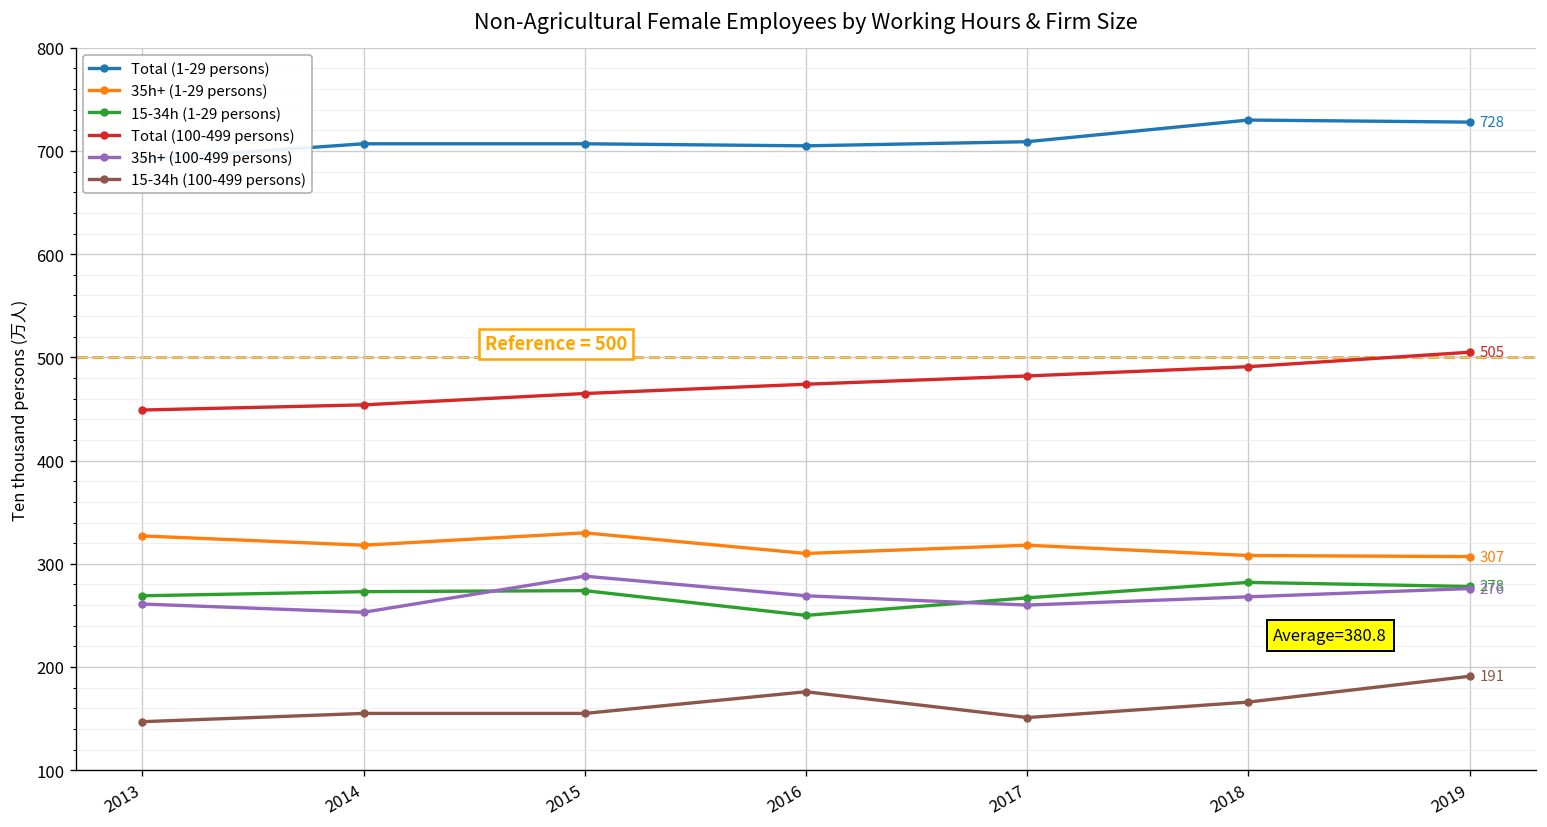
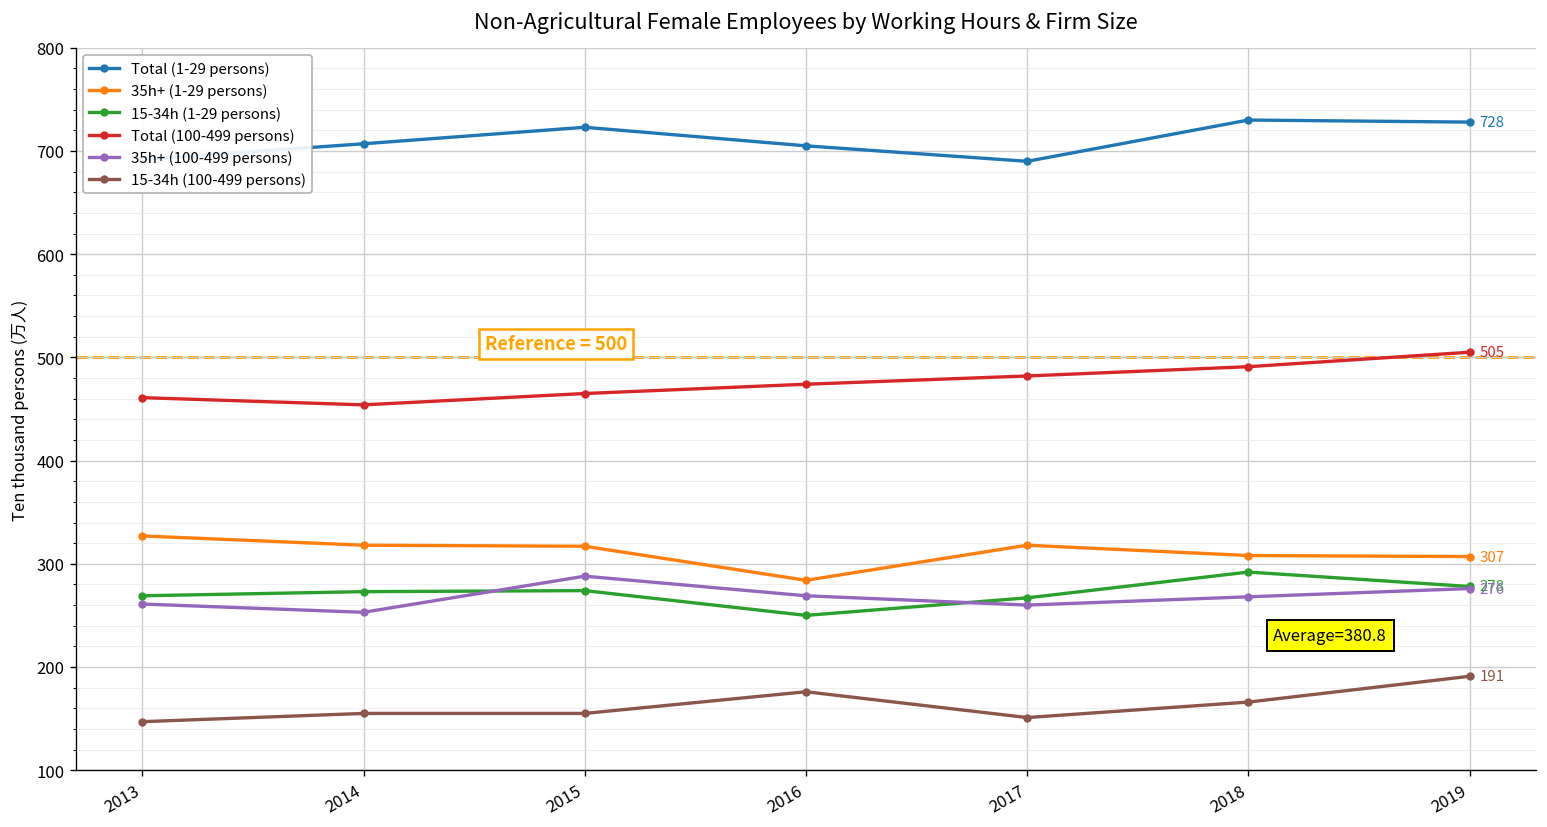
  {
    "Total (1-29 persons)": {
      "2014": 710,
-     "2015": 710,
+     "2015": 720,
      "2016": 710,
-     "2017": 710,
+     "2017": 690,
      "2018": 730
    },
    "35h+ (1-29 persons)": {
      "2013": 330,
      "2014": 320,
-     "2015": 330,
-     "2016": 310,
+     "2015": 320,
+     "2016": 280,
      "2017": 320,
      "2018": 310
    },
    "15-34h (1-29 persons)": {
      "2013": 270,
      "2014": 270,
      "2015": 270,
      "2016": 250,
      "2017": 270,
-     "2018": 280
+     "2018": 290
    },
    "Total (100-499 persons)": {
-     "2013": 450,
+     "2013": 460,
      "2014": 450,
      "2015": 470,
      "2016": 470,
      "2017": 480,
      "2018": 490
    },
    "35h+ (100-499 persons)": {
      "2013": 260,
      "2014": 250,
      "2015": 290,
      "2016": 270,
      "2017": 260,
      "2018": 270
    },
    "15-34h (100-499 persons)": {
      "2019": 191
    }
  }
